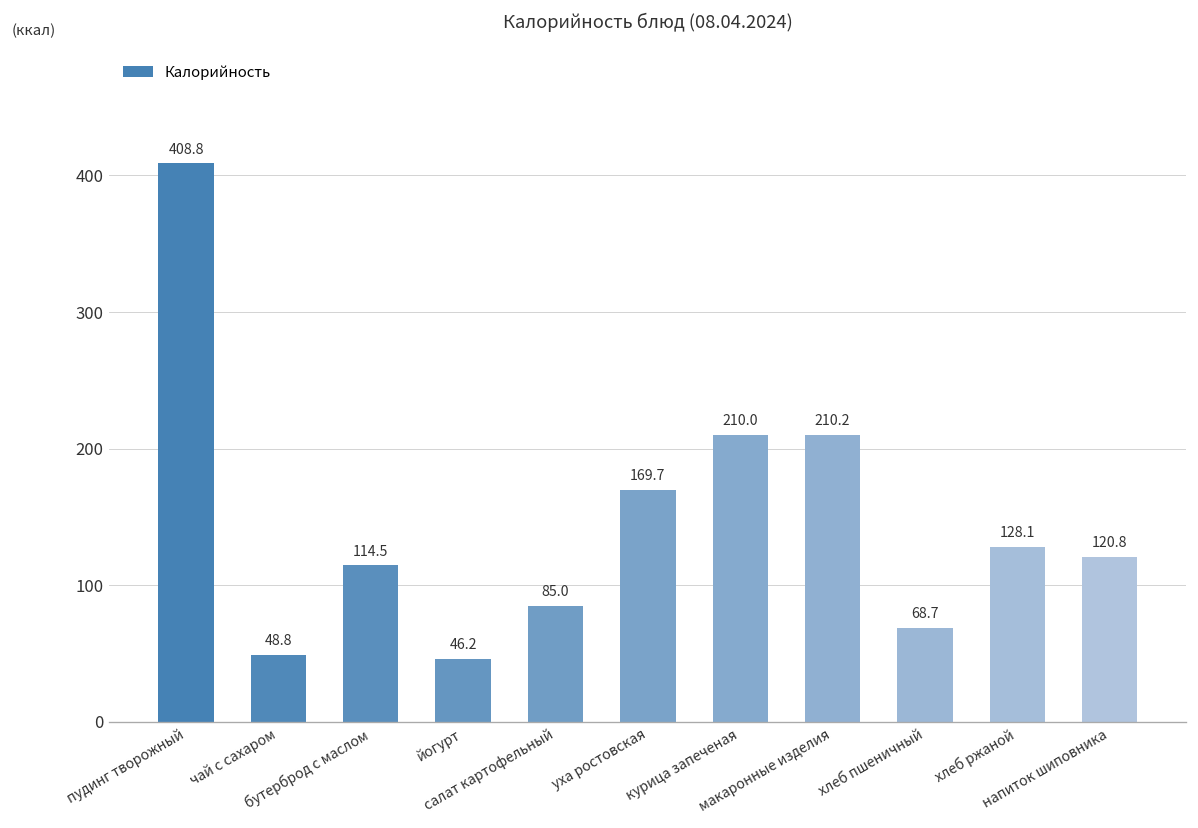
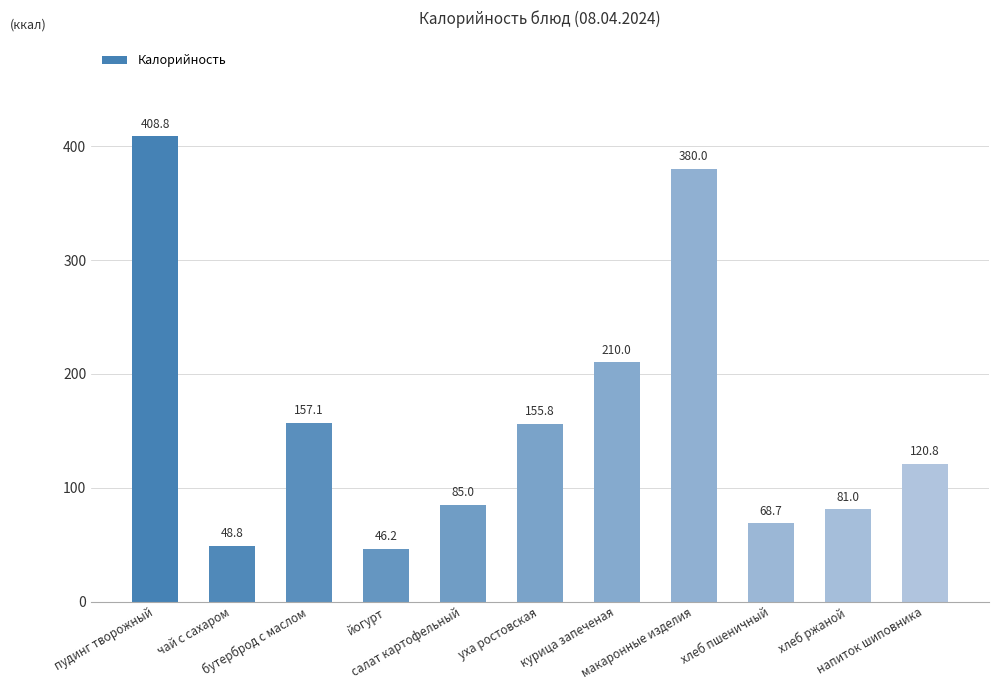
  {
    "пудинг творожный": 408.8,
    "чай с сахаром": 48.8,
-   "бутерброд с маслом": 114.5,
+   "бутерброд с маслом": 157.1,
    "йогурт": 46.2,
    "салат картофельный": 85.0,
-   "уха ростовская": 169.7,
+   "уха ростовская": 155.8,
    "курица запеченая": 210.0,
-   "макаронные изделия": 210.2,
+   "макаронные изделия": 380.0,
    "хлеб пшеничный": 68.7,
-   "хлеб ржаной": 128.1,
+   "хлеб ржаной": 81.0,
    "напиток шиповника": 120.8
  }
